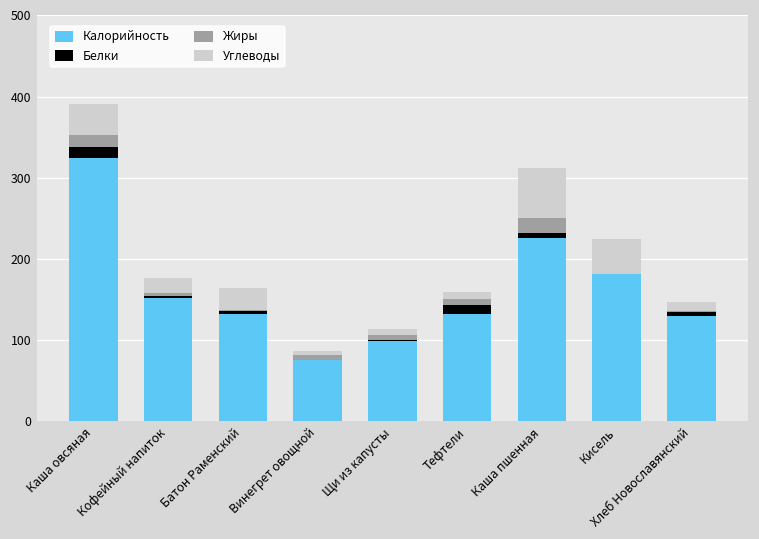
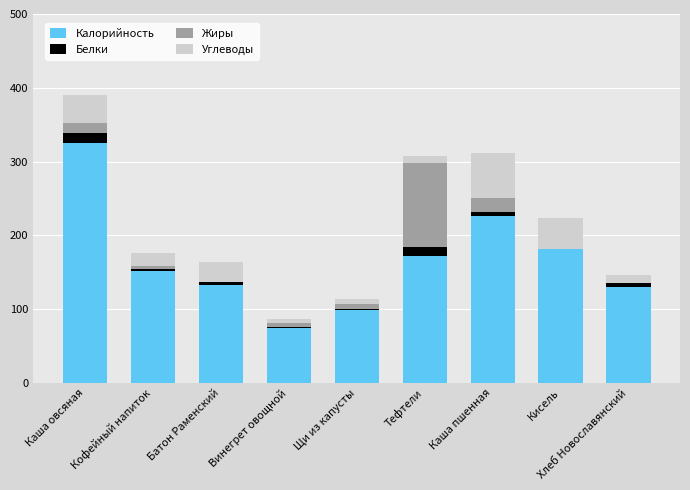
  {
    "Калорийность": {
      "Каша овсяная": 320,
      "Кофейный напиток": 150,
      "Батон Раменский": 130,
      "Винегрет овощной": 80,
      "Щи из капусты": 100,
-     "Тефтели": 130,
+     "Тефтели": 170,
      "Каша пшенная": 230,
      "Кисель": 180,
      "Хлеб Новославянский": 130
    },
    "Белки": {
      "Каша овсяная": 10,
      "Батон Раменский": 0,
      "Тефтели": 10,
      "Каша пшенная": 10,
      "Кисель": 0,
      "Хлеб Новославянский": 10
    },
    "Жиры": {
      "Каша овсяная": 10,
      "Кофейный напиток": 0,
      "Винегрет овощной": 10,
      "Щи из капусты": 10,
-     "Тефтели": 10,
+     "Тефтели": 110,
      "Каша пшенная": 20,
      "Кисель": 0
    },
    "Углеводы": {
      "Каша овсяная": 40,
      "Кофейный напиток": 20,
      "Батон Раменский": 30,
      "Винегрет овощной": 0,
      "Щи из капусты": 10,
      "Тефтели": 10,
      "Каша пшенная": 60,
      "Кисель": 40,
      "Хлеб Новославянский": 10
    }
  }
